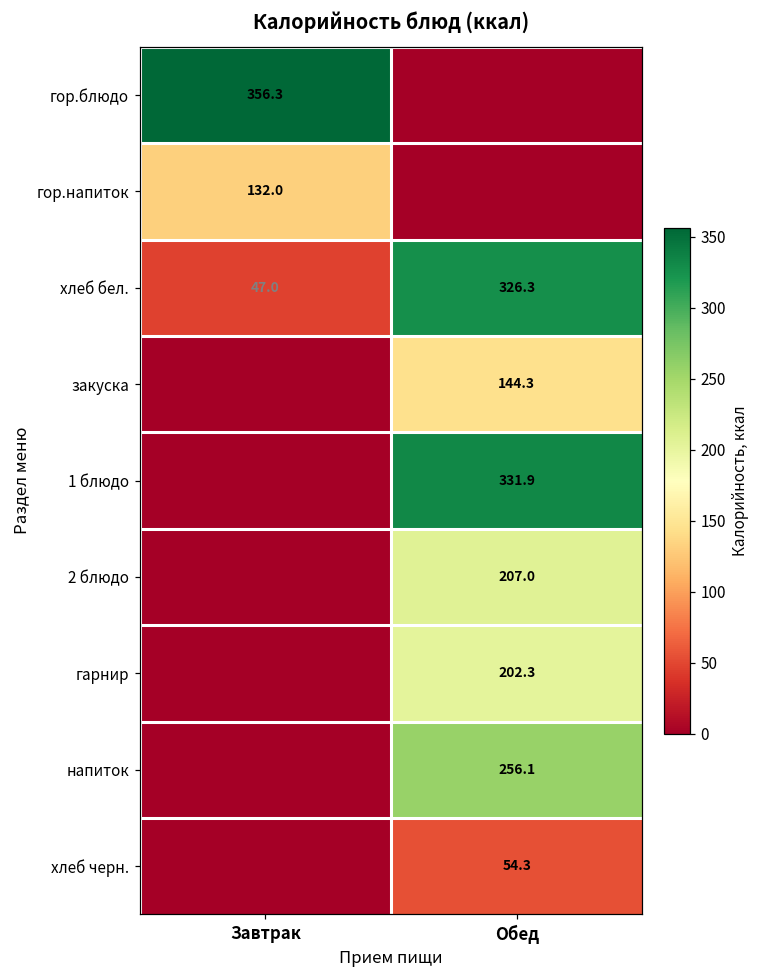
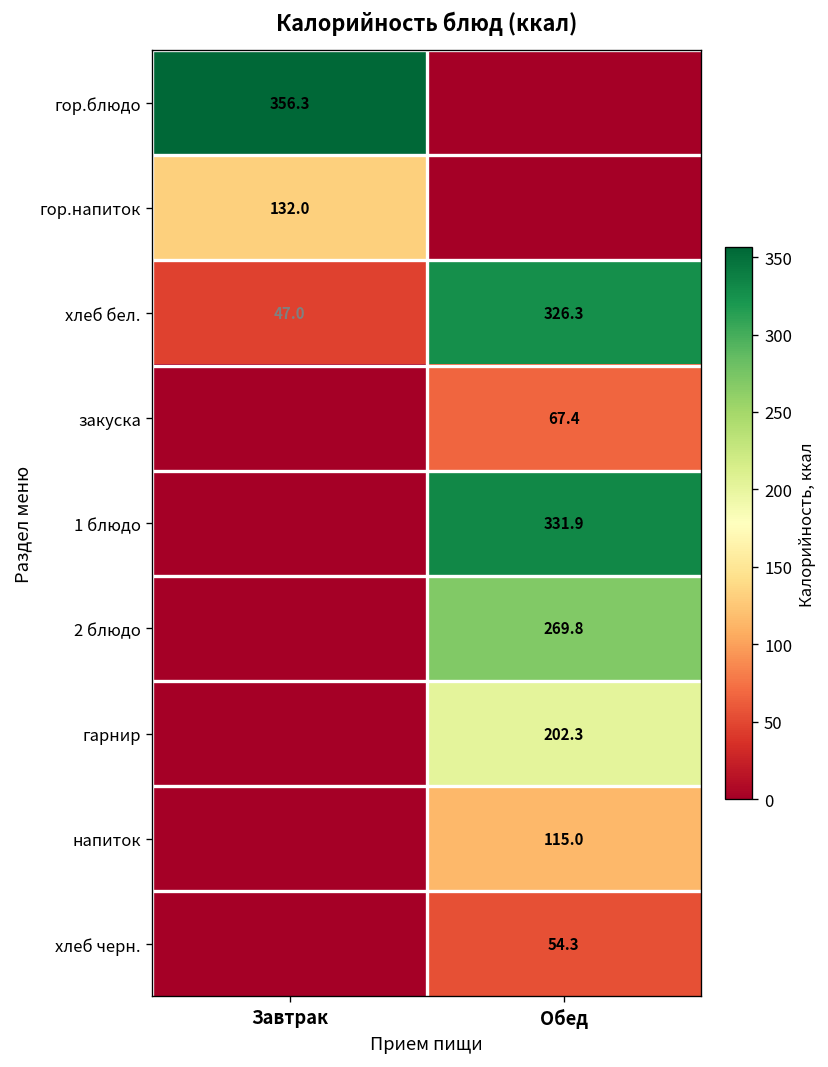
  {
    "гор.блюдо": {
      "Завтрак": 356.3
    },
    "гор.напиток": {
      "Завтрак": 132.0
    },
    "хлеб бел.": {
      "Завтрак": 47.0,
      "Обед": 326.3
    },
    "закуска": {
-     "Обед": 144.3
+     "Обед": 67.4
    },
    "1 блюдо": {
      "Обед": 331.9
    },
    "2 блюдо": {
-     "Обед": 207.0
+     "Обед": 269.8
    },
    "гарнир": {
      "Обед": 202.3
    },
    "напиток": {
-     "Обед": 256.1
+     "Обед": 115.0
    },
    "хлеб черн.": {
      "Обед": 54.3
    }
  }
